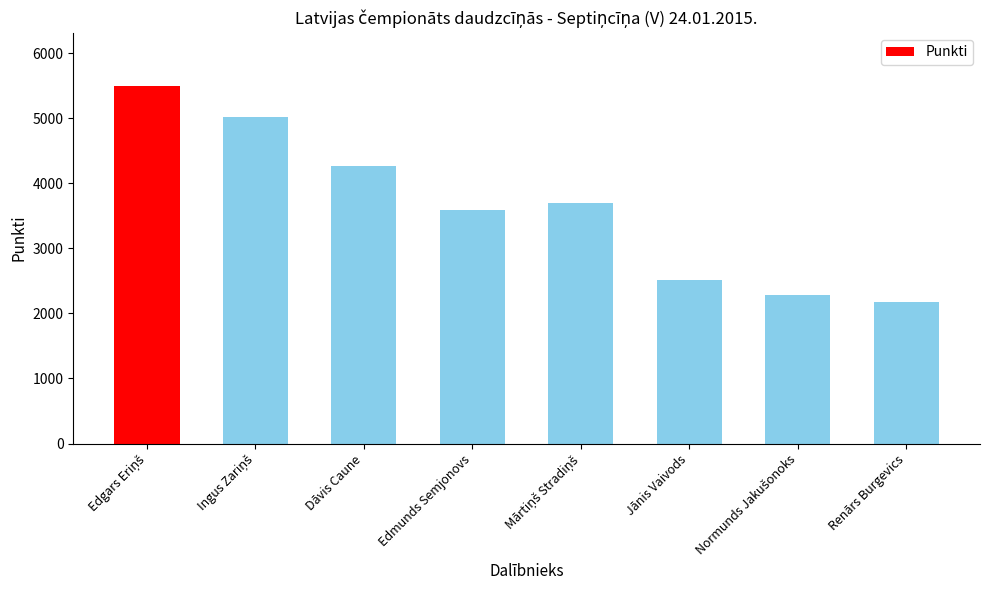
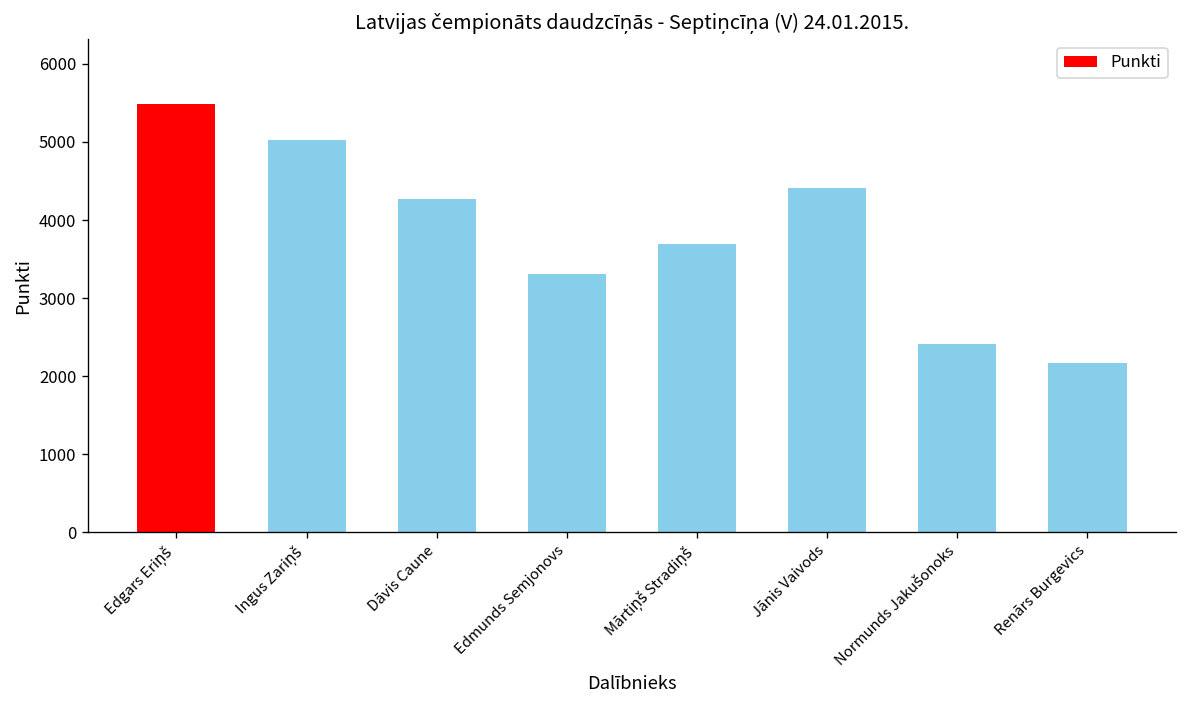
  {
    "Edgars Eriņš": 5500,
    "Ingus Zariņš": 5000,
    "Dāvis Caune": 4300,
-   "Edmunds Semjonovs": 3600,
+   "Edmunds Semjonovs": 3300,
    "Mārtiņš Stradiņš": 3700,
-   "Jānis Vaivods": 2500,
-   "Normunds Jakušonoks": 2300,
+   "Jānis Vaivods": 4400,
+   "Normunds Jakušonoks": 2400,
    "Renārs Burgevics": 2200
  }
